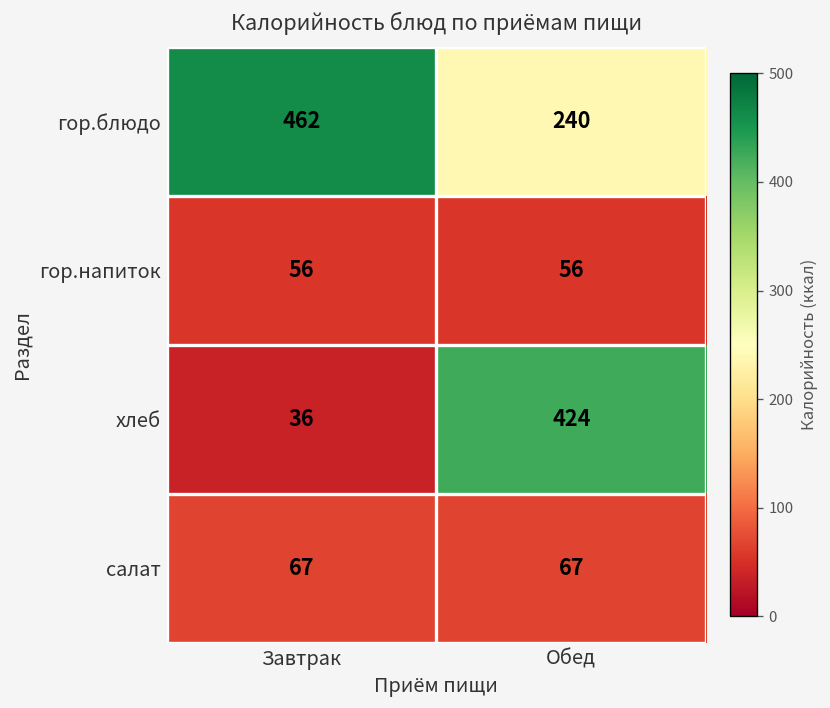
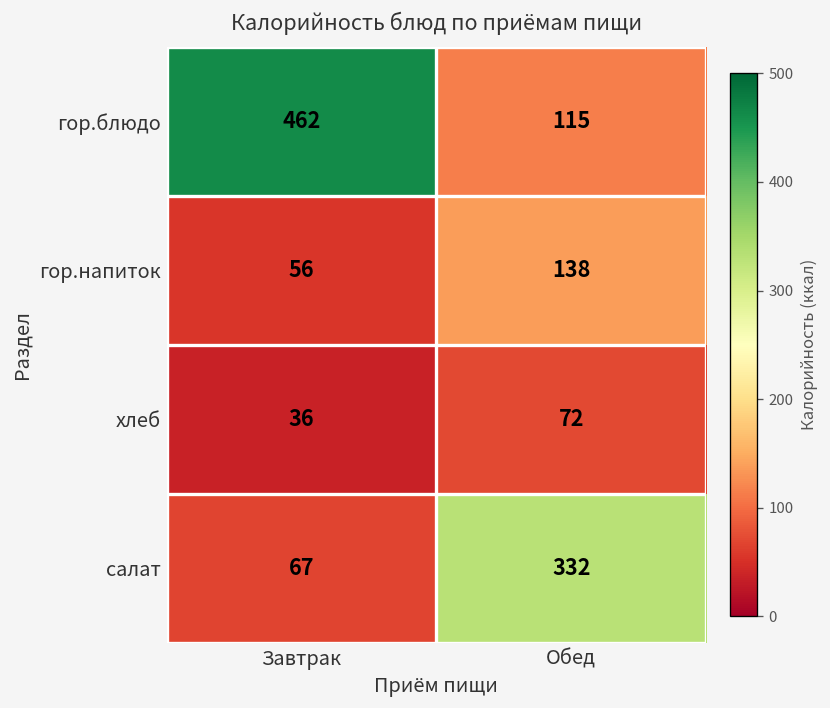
  {
    "гор.блюдо": {
      "Завтрак": 462,
-     "Обед": 240
+     "Обед": 115
    },
    "гор.напиток": {
      "Завтрак": 56,
-     "Обед": 56
+     "Обед": 138
    },
    "хлеб": {
      "Завтрак": 36,
-     "Обед": 424
+     "Обед": 72
    },
    "салат": {
      "Завтрак": 67,
-     "Обед": 67
+     "Обед": 332
    }
  }
